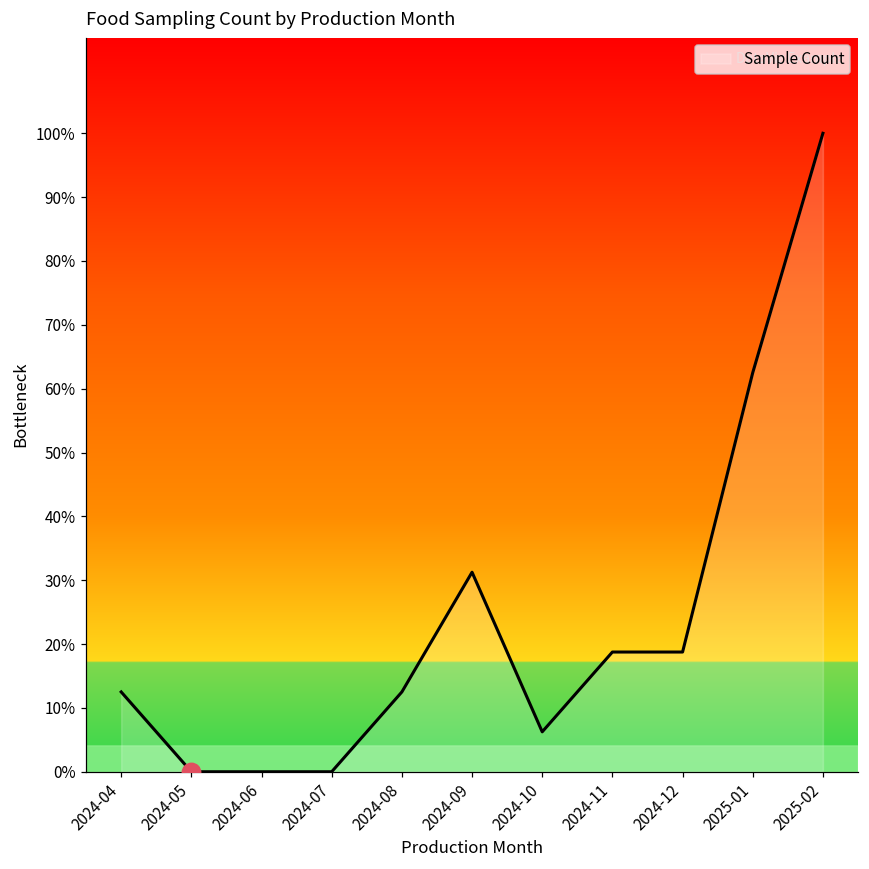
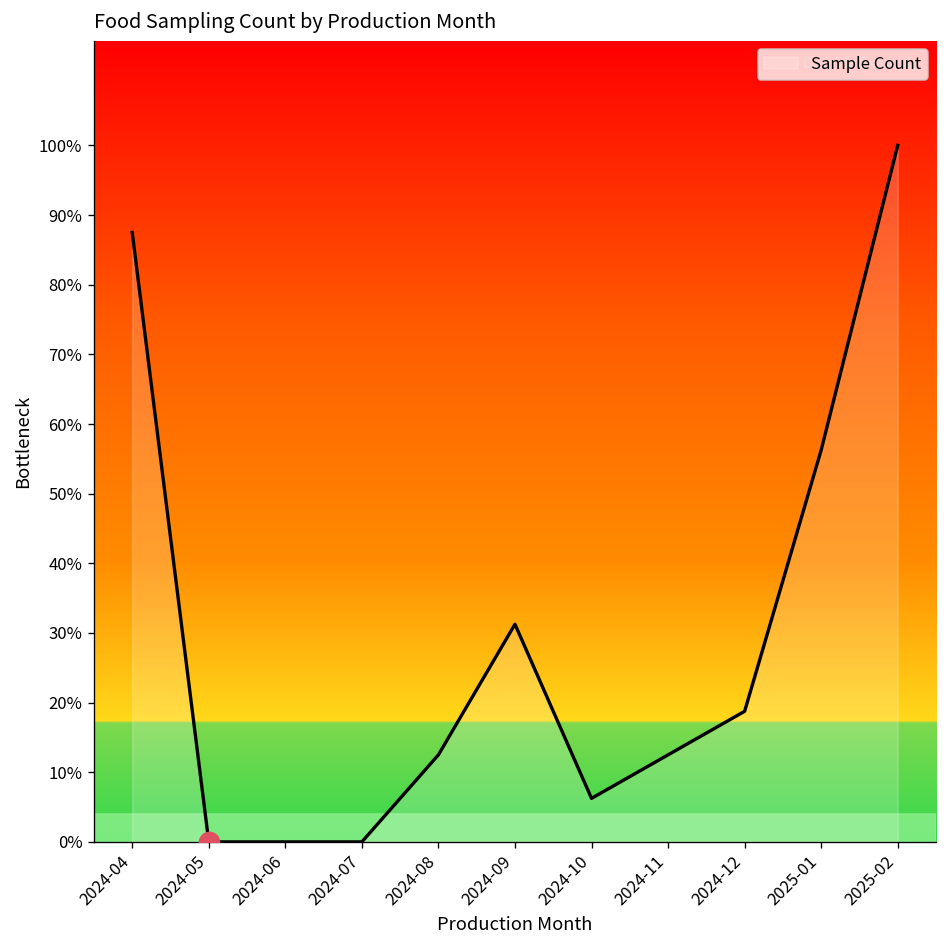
  {
    "Sample Count": {
-     "2024-04": "13%",
+     "2024-04": "88%",
      "2024-08": "13%",
      "2024-09": "31%",
      "2024-10": "6%",
-     "2024-11": "19%",
+     "2024-11": "13%",
      "2024-12": "19%",
-     "2025-01": "63%",
+     "2025-01": "56%",
      "2025-02": "100%"
    }
  }
